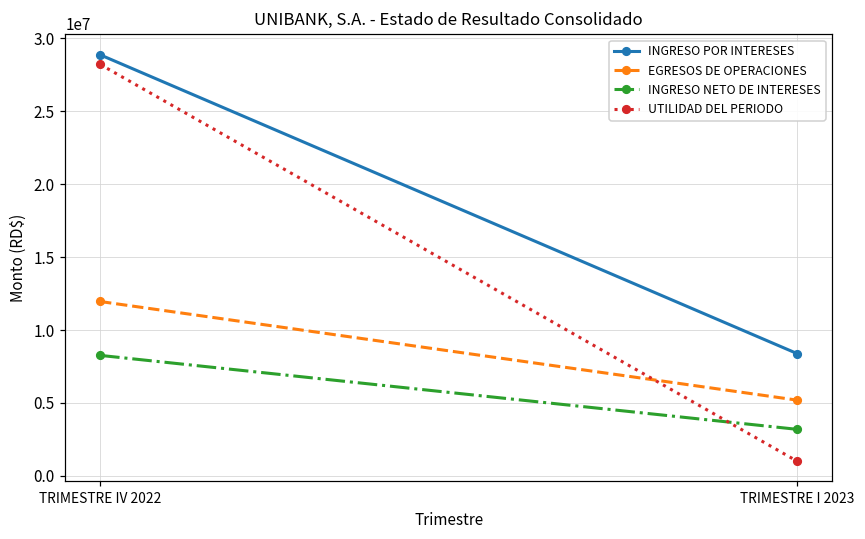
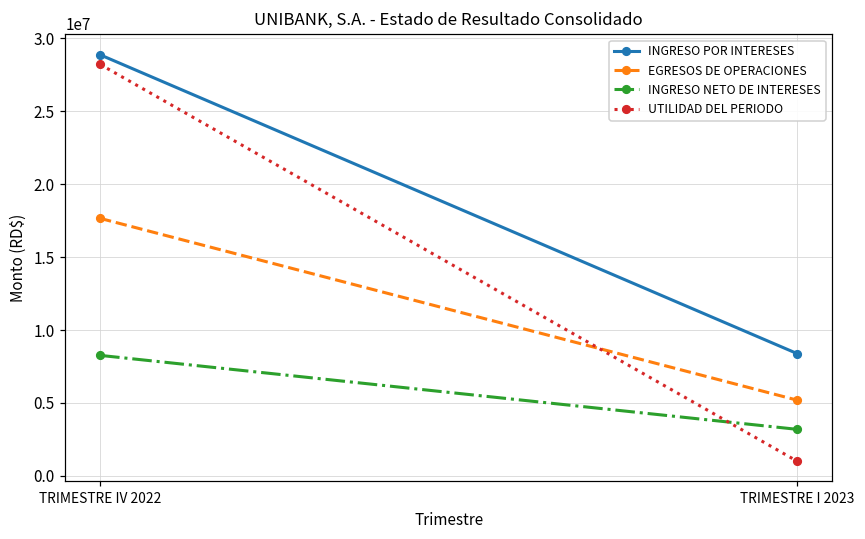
  {
    "INGRESO POR INTERESES": {
      "TRIMESTRE IV 2022": 28900000,
      "TRIMESTRE I 2023": 8400000
    },
    "EGRESOS DE OPERACIONES": {
-     "TRIMESTRE IV 2022": 12000000,
+     "TRIMESTRE IV 2022": 17700000,
      "TRIMESTRE I 2023": 5200000
    },
    "INGRESO NETO DE INTERESES": {
      "TRIMESTRE IV 2022": 8300000,
      "TRIMESTRE I 2023": 3200000
    },
    "UTILIDAD DEL PERIODO": {
      "TRIMESTRE IV 2022": 28200000,
      "TRIMESTRE I 2023": 1000000
    }
  }
